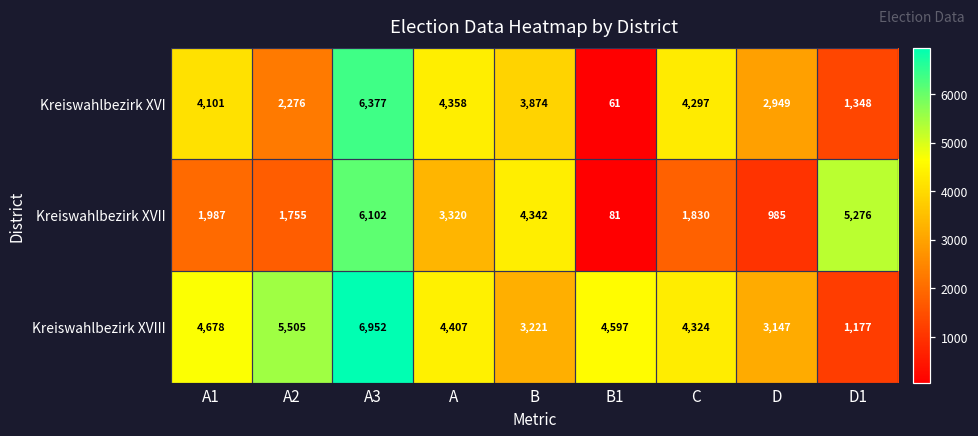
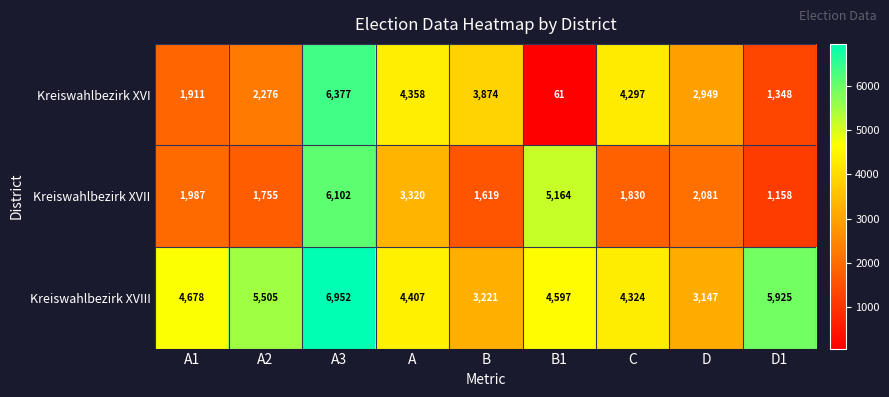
  {
    "Kreiswahlbezirk XVI": {
-     "A1": "4,101",
+     "A1": "1,911",
      "A2": "2,276",
      "A3": "6,377",
      "A": "4,358",
      "B": "3,874",
      "B1": "61",
      "C": "4,297",
      "D": "2,949",
      "D1": "1,348"
    },
    "Kreiswahlbezirk XVII": {
      "A1": "1,987",
      "A2": "1,755",
      "A3": "6,102",
      "A": "3,320",
-     "B": "4,342",
-     "B1": "81",
+     "B": "1,619",
+     "B1": "5,164",
      "C": "1,830",
-     "D": "985",
-     "D1": "5,276"
+     "D": "2,081",
+     "D1": "1,158"
    },
    "Kreiswahlbezirk XVIII": {
      "A1": "4,678",
      "A2": "5,505",
      "A3": "6,952",
      "A": "4,407",
      "B": "3,221",
      "B1": "4,597",
      "C": "4,324",
      "D": "3,147",
-     "D1": "1,177"
+     "D1": "5,925"
    }
  }
